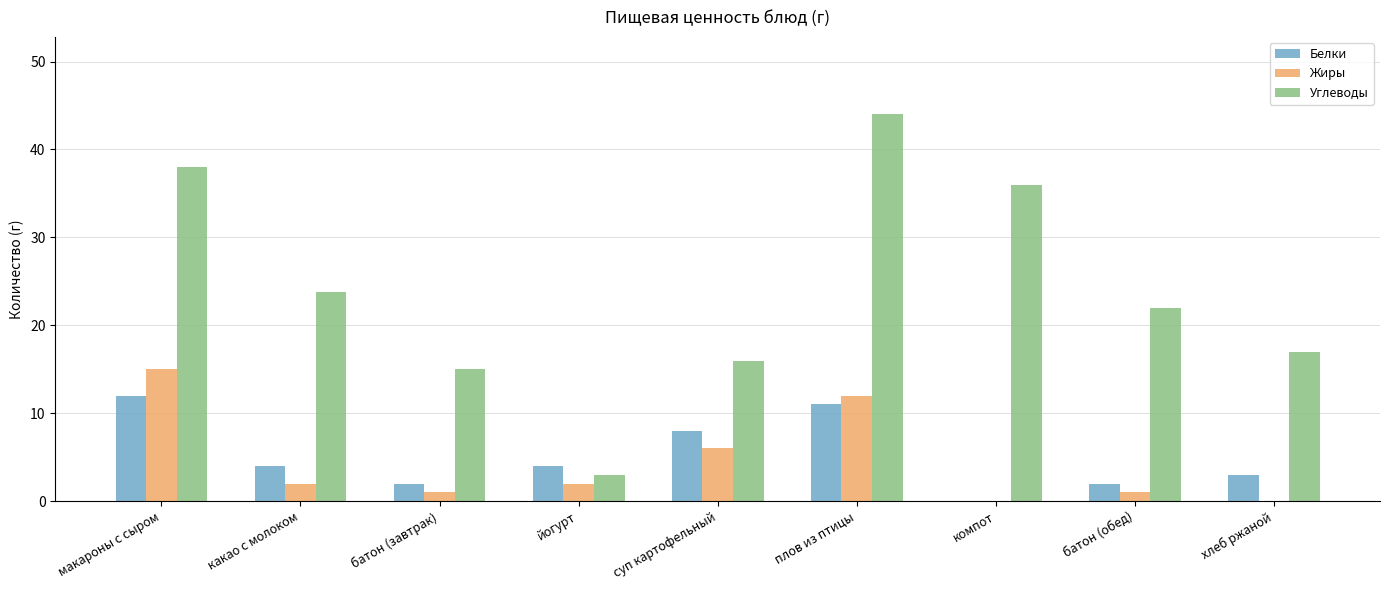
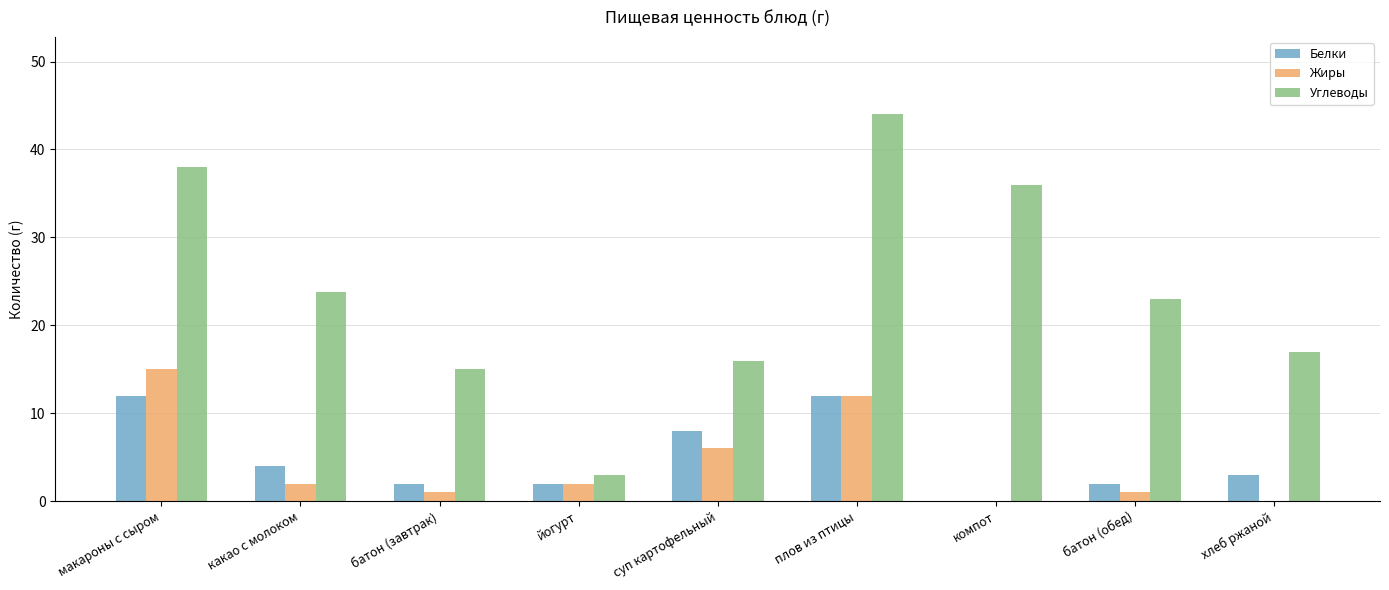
  {
    "Белки": {
      "макароны с сыром": 12,
      "какао с молоком": 4,
      "батон (завтрак)": 2,
-     "йогурт": 4,
+     "йогурт": 2,
      "суп картофельный": 8,
-     "плов из птицы": 11,
+     "плов из птицы": 12,
      "компот": 0,
      "батон (обед)": 2,
      "хлеб ржаной": 3
    },
    "Жиры": {
      "макароны с сыром": 15,
      "какао с молоком": 2,
      "батон (завтрак)": 1,
      "йогурт": 2,
      "суп картофельный": 6,
      "плов из птицы": 12,
      "компот": 0,
      "батон (обед)": 1,
      "хлеб ржаной": 0
    },
    "Углеводы": {
      "макароны с сыром": 38,
      "какао с молоком": 24,
      "батон (завтрак)": 15,
      "йогурт": 3,
      "суп картофельный": 16,
      "плов из птицы": 44,
      "компот": 36,
-     "батон (обед)": 22,
+     "батон (обед)": 23,
      "хлеб ржаной": 17
    }
  }
